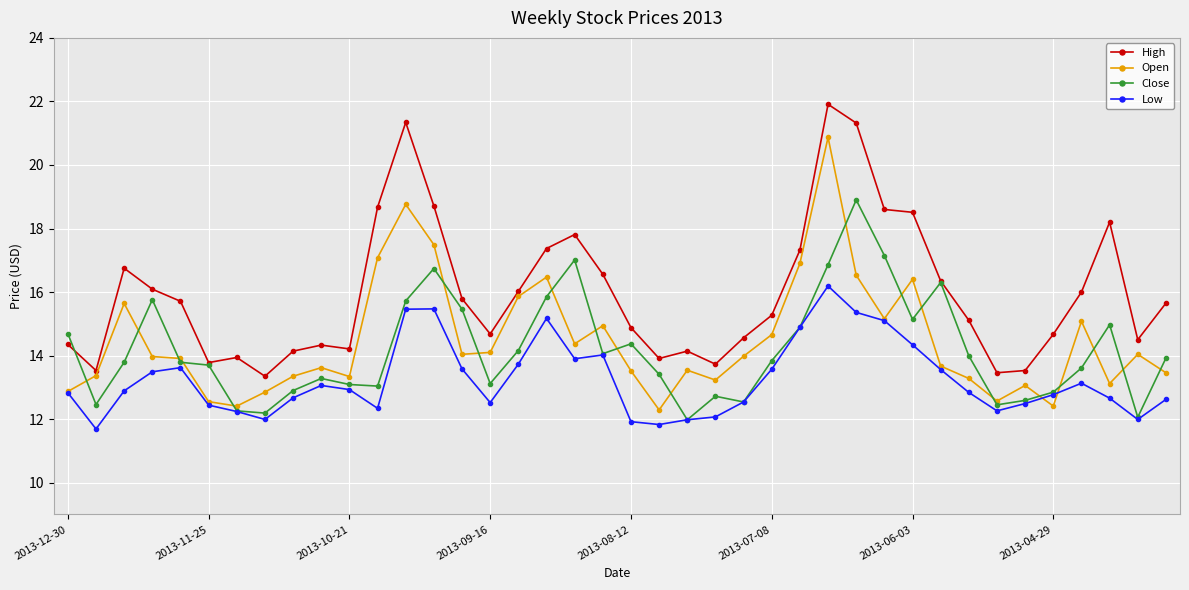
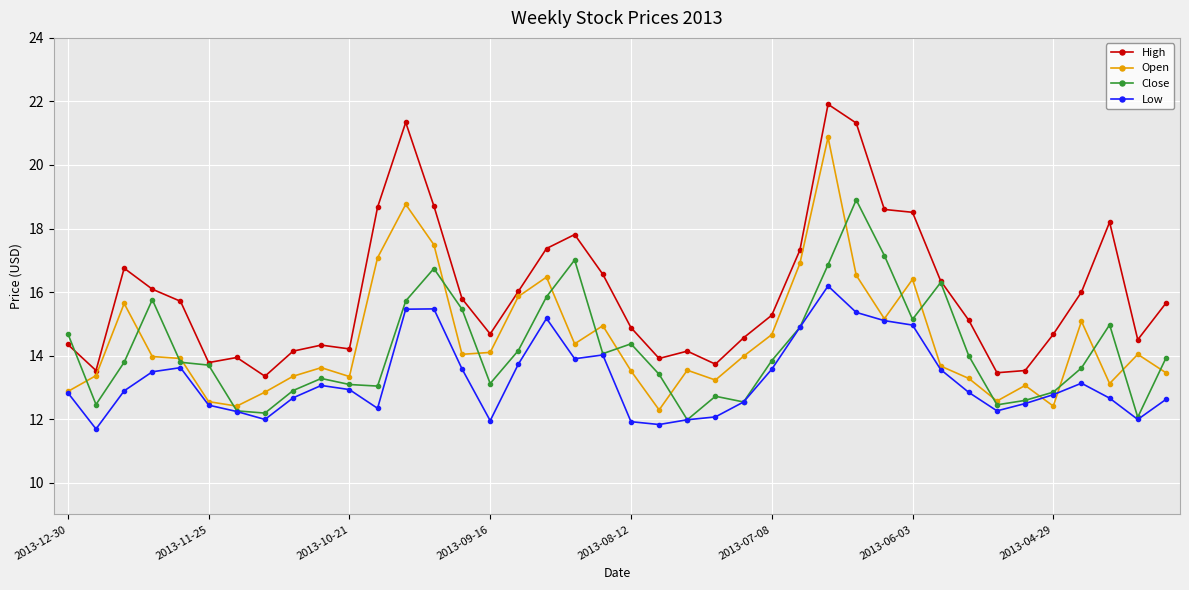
  {
    "High": {
      "2013-12-30": 14.4,
      "2013-10-21": 14.2,
      "2013-09-16": 14.7,
      "2013-08-12": 14.9,
      "2013-07-08": 15.3,
      "2013-06-03": 18.5,
      "2013-04-29": 14.7
    },
    "Open": {
      "2013-11-25": 12.6,
      "2013-10-21": 13.3,
      "2013-09-16": 14.1,
      "2013-08-12": 13.5,
      "2013-07-08": 14.7,
      "2013-06-03": 16.4,
      "2013-04-29": 12.4
    },
    "Close": {
      "2013-12-30": 14.7,
      "2013-10-21": 13.1,
      "2013-09-16": 13.1,
      "2013-08-12": 14.4,
      "2013-07-08": 13.8,
      "2013-06-03": 15.1,
      "2013-04-29": 12.9
    },
    "Low": {
      "2013-11-25": 12.4,
      "2013-10-21": 12.9,
-     "2013-09-16": 12.5,
+     "2013-09-16": 12.0,
      "2013-08-12": 11.9,
      "2013-07-08": 13.6,
-     "2013-06-03": 14.3,
+     "2013-06-03": 15.0,
      "2013-04-29": 12.8
    }
  }
